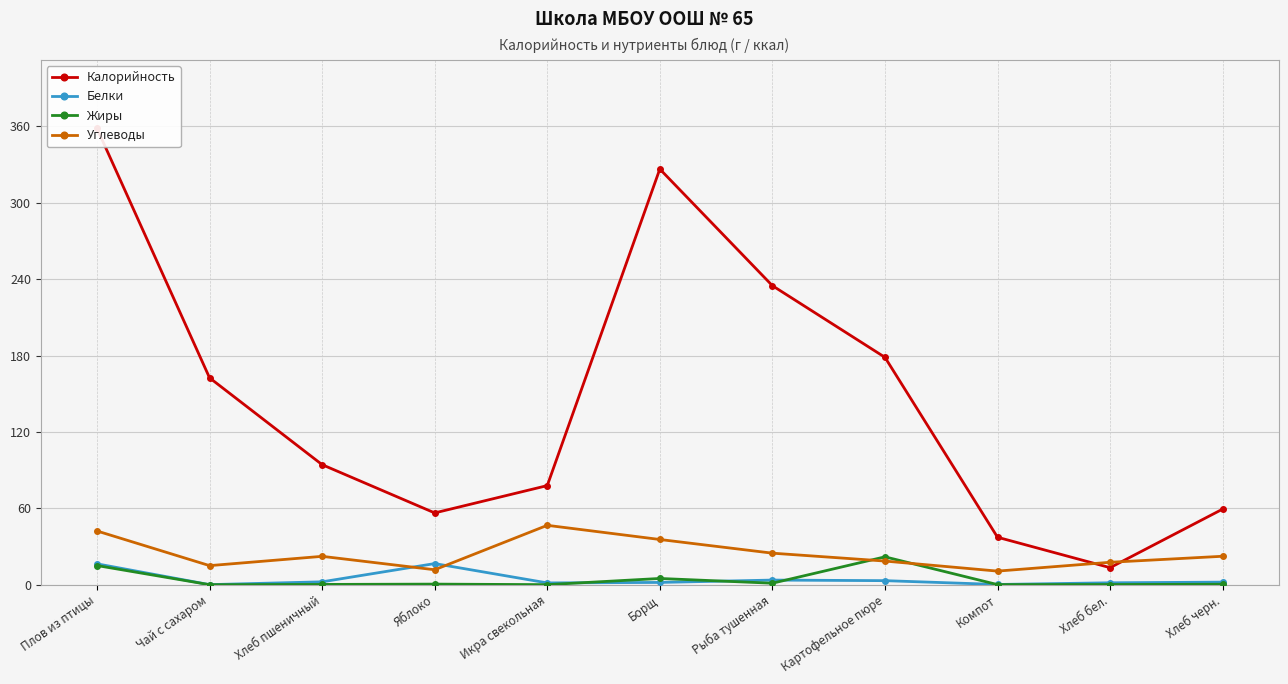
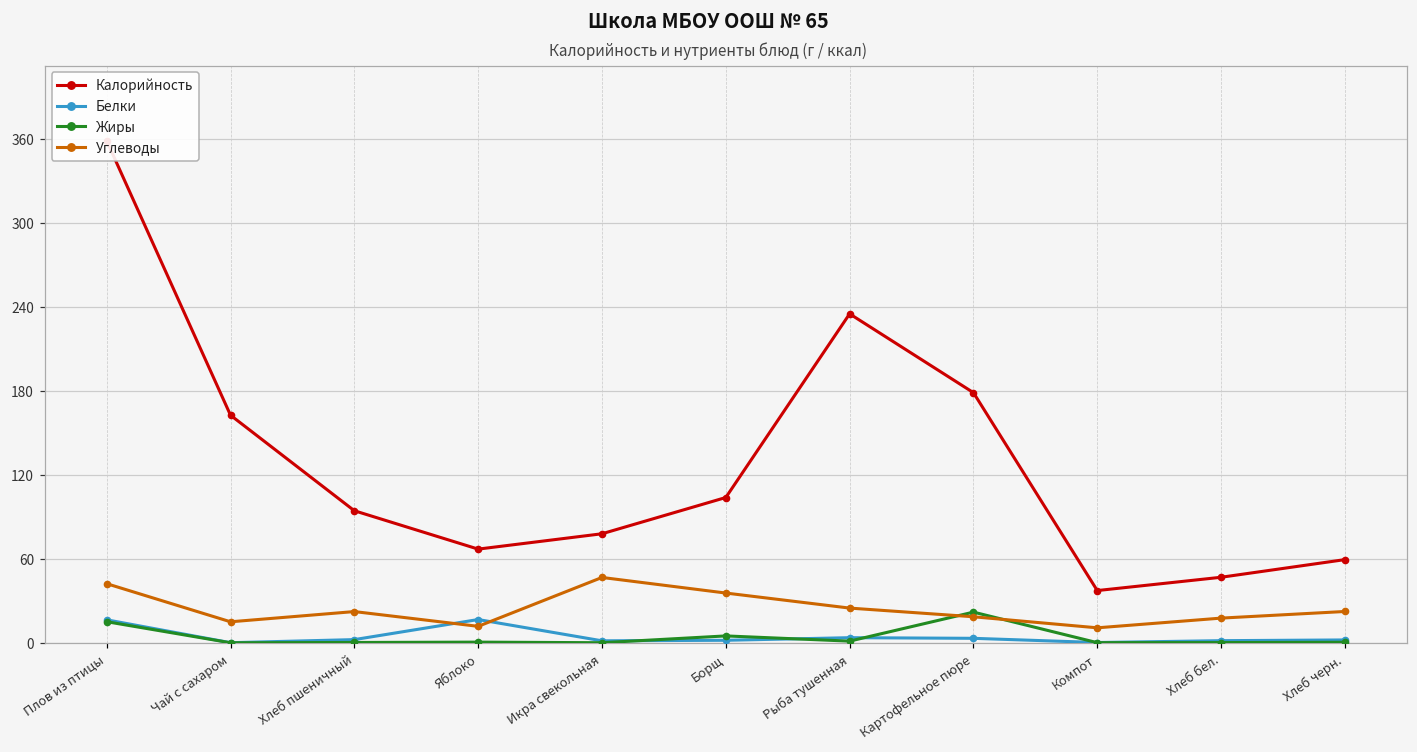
  {
    "Калорийность": {
      "Чай с сахаром": 163,
      "Хлеб пшеничный": 94,
-     "Яблоко": 56,
+     "Яблоко": 67,
      "Икра свекольная": 78,
-     "Борщ": 327,
+     "Борщ": 104,
      "Рыба тушенная": 235,
      "Картофельное пюре": 179,
      "Компот": 37,
-     "Хлеб бел.": 13,
+     "Хлеб бел.": 47,
      "Хлеб черн.": 59
    },
    "Белки": {
      "Хлеб пшеничный": 2,
      "Яблоко": 17,
      "Борщ": 2,
      "Рыба тушенная": 4,
      "Картофельное пюре": 3
    },
    "Жиры": {
      "Хлеб пшеничный": 0,
      "Яблоко": 0,
      "Борщ": 5,
      "Рыба тушенная": 1,
      "Картофельное пюре": 22
    },
    "Углеводы": {
      "Плов из птицы": 42,
      "Чай с сахаром": 15,
      "Хлеб пшеничный": 22,
      "Яблоко": 12,
      "Икра свекольная": 47,
      "Борщ": 36,
      "Рыба тушенная": 25,
      "Картофельное пюре": 19,
      "Компот": 11,
      "Хлеб бел.": 18,
      "Хлеб черн.": 22
    }
  }
